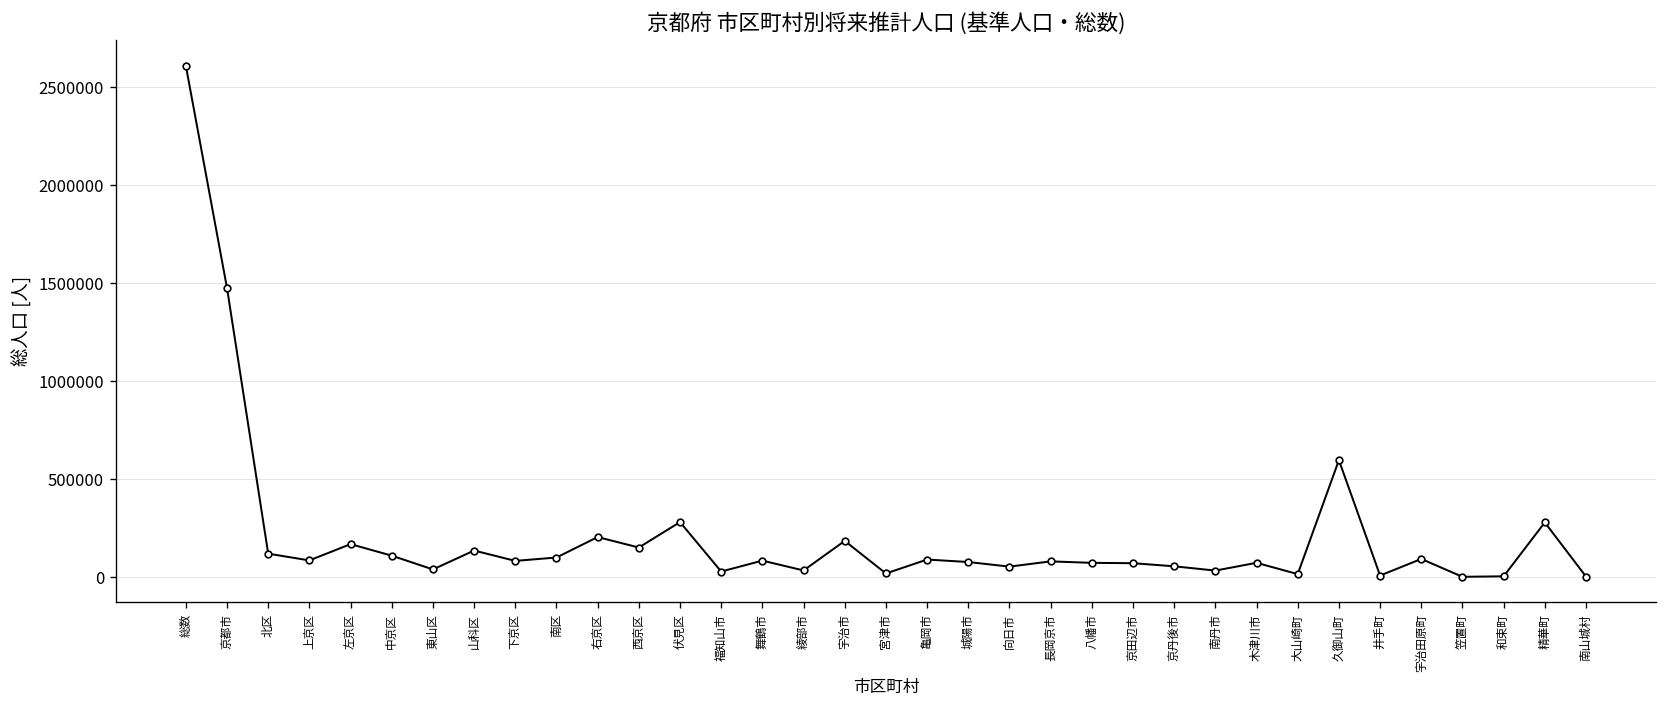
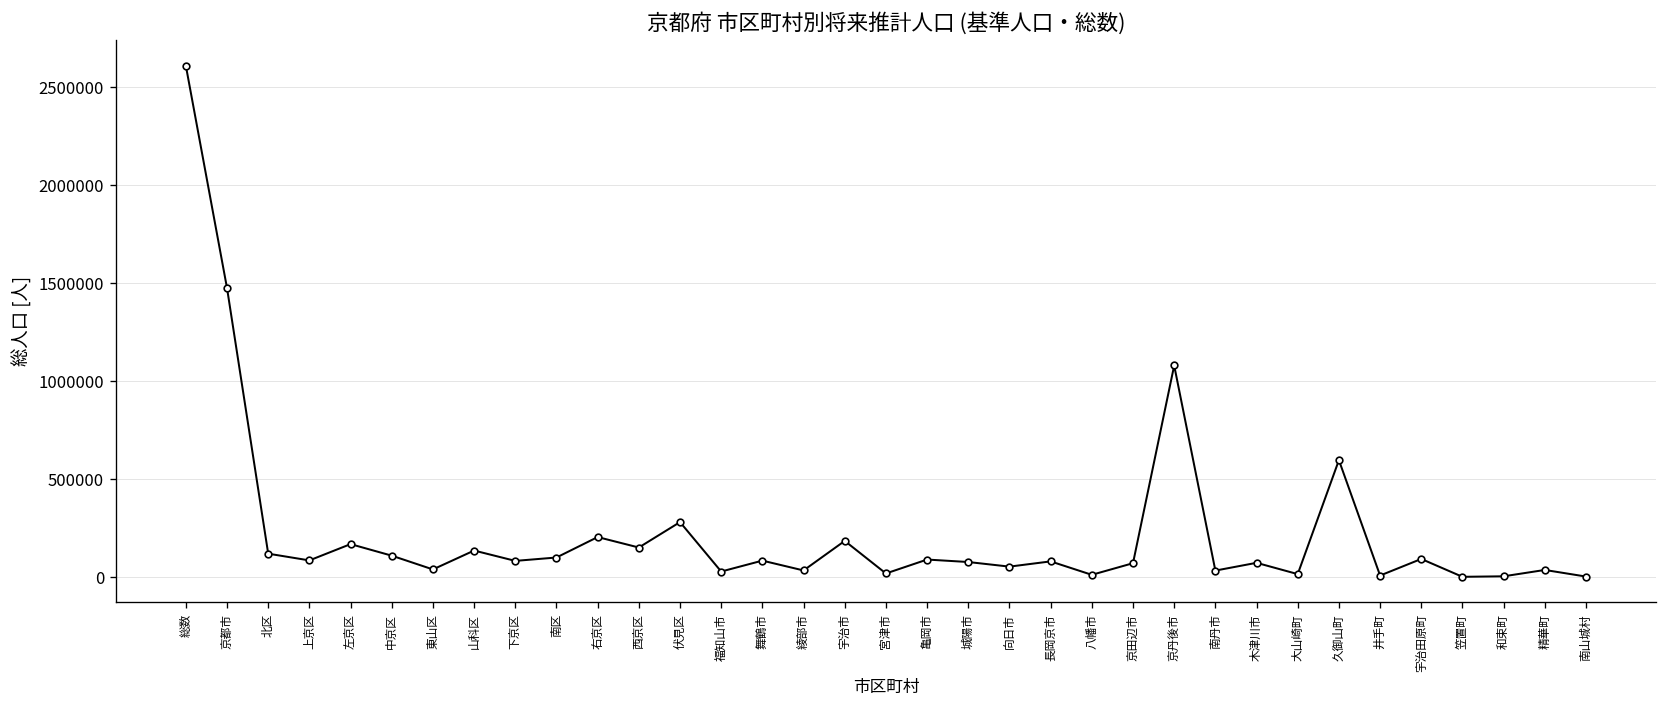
  {
    "総数": 2610000,
    "京都市": 1480000,
    "北区": 120000,
    "上京区": 90000,
    "左京区": 170000,
    "中京区": 110000,
    "東山区": 40000,
    "山科区": 140000,
    "下京区": 80000,
    "南区": 100000,
    "右京区": 200000,
    "西京区": 150000,
    "伏見区": 280000,
    "福知山市": 30000,
    "舞鶴市": 80000,
    "綾部市": 30000,
    "宇治市": 180000,
    "宮津市": 20000,
    "亀岡市": 90000,
    "城陽市": 80000,
    "向日市": 50000,
    "長岡京市": 80000,
-   "八幡市": 70000,
+   "八幡市": 10000,
    "京田辺市": 70000,
-   "京丹後市": 60000,
+   "京丹後市": 1080000,
    "南丹市": 30000,
    "木津川市": 70000,
    "大山崎町": 20000,
    "久御山町": 600000,
    "井手町": 10000,
    "宇治田原町": 90000,
    "笠置町": 0,
    "和束町": 0,
-   "精華町": 280000,
+   "精華町": 40000,
    "南山城村": 0
  }
